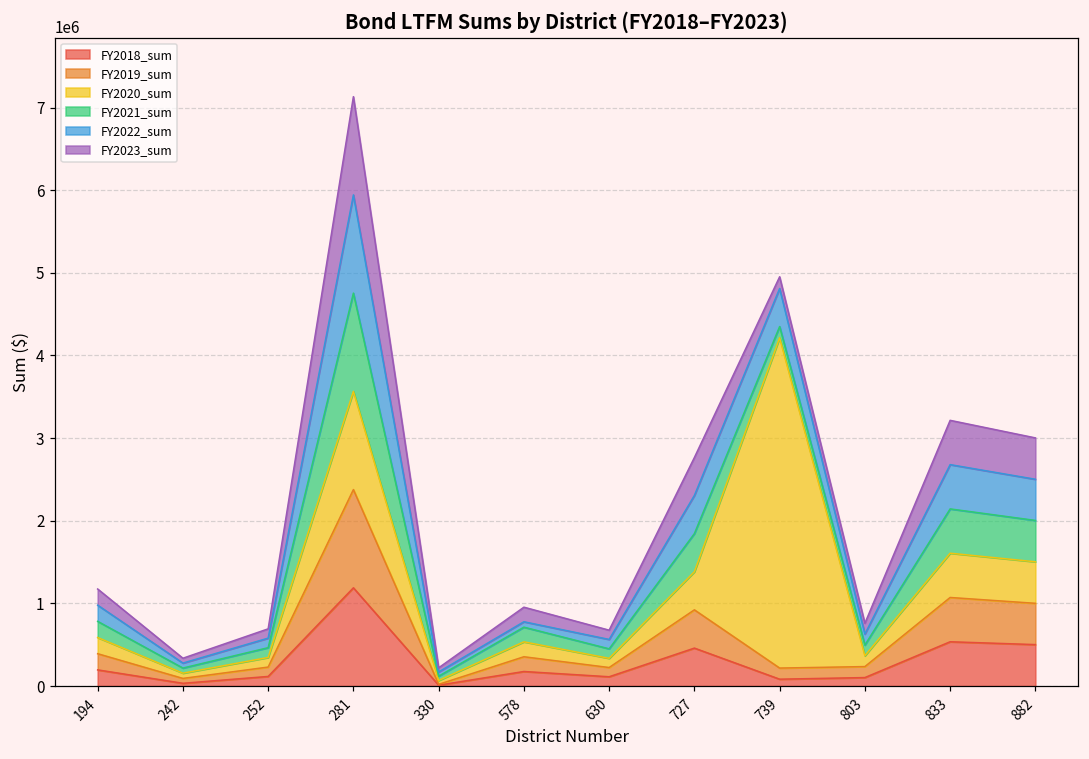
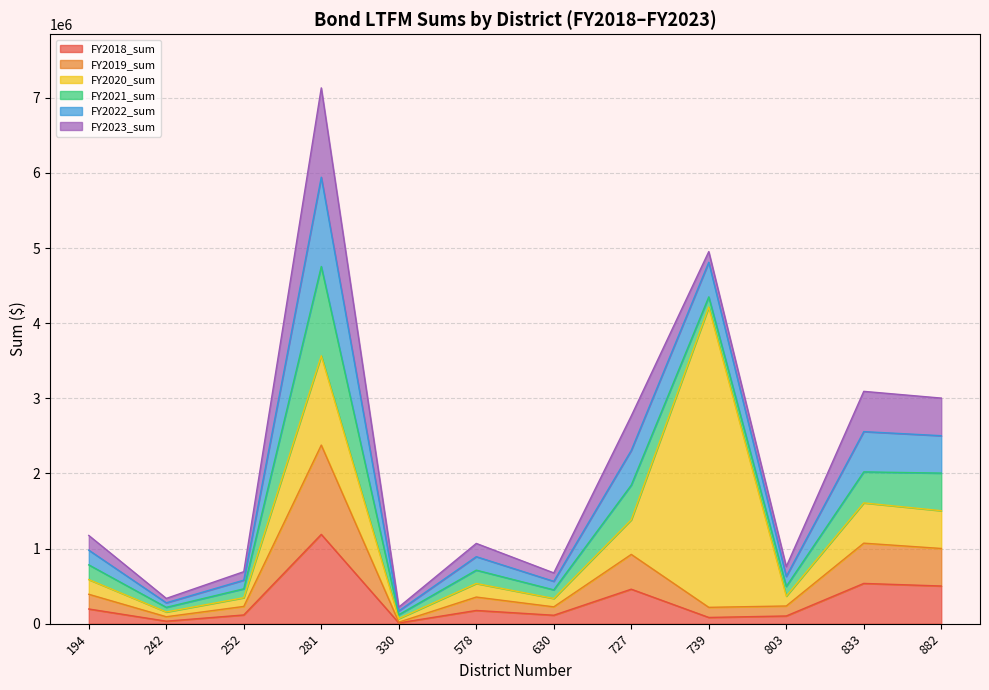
  {
    "FY2020_sum": {
      "194": 200000,
      "242": 100000,
      "252": 100000,
      "281": 1200000,
      "330": 0,
      "578": 200000,
      "630": 100000,
      "727": 500000,
      "739": 4000000,
      "803": 100000,
      "833": 500000,
      "882": 500000
    },
    "FY2021_sum": {
      "194": 200000,
      "242": 100000,
      "252": 100000,
      "281": 1200000,
      "330": 100000,
      "578": 200000,
      "630": 100000,
      "727": 500000,
      "739": 100000,
      "803": 100000,
-     "833": 500000,
+     "833": 400000,
      "882": 500000
    },
    "FY2022_sum": {
      "194": 200000,
      "242": 100000,
      "252": 100000,
      "281": 1200000,
      "330": 100000,
-     "578": 100000,
+     "578": 200000,
      "630": 100000,
      "727": 500000,
      "739": 500000,
      "803": 100000,
      "833": 500000,
      "882": 500000
    },
    "FY2023_sum": {
      "194": 200000,
      "242": 100000,
      "252": 100000,
      "281": 1200000,
      "330": 100000,
      "578": 200000,
      "630": 100000,
      "727": 500000,
      "739": 100000,
      "803": 100000,
      "833": 500000,
      "882": 500000
    }
  }
